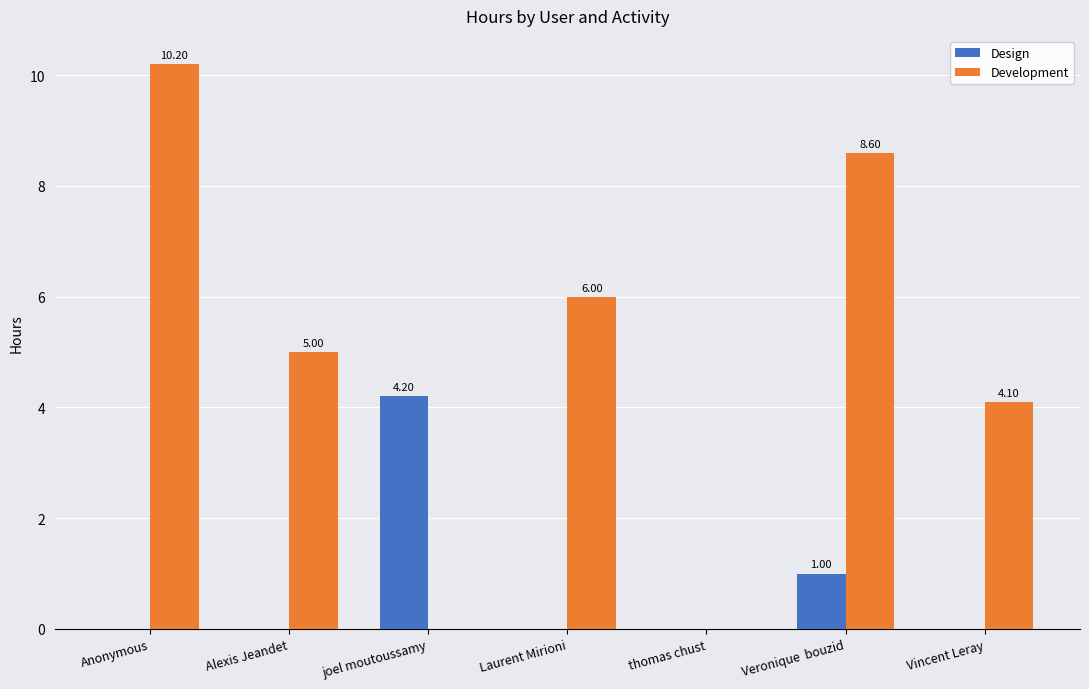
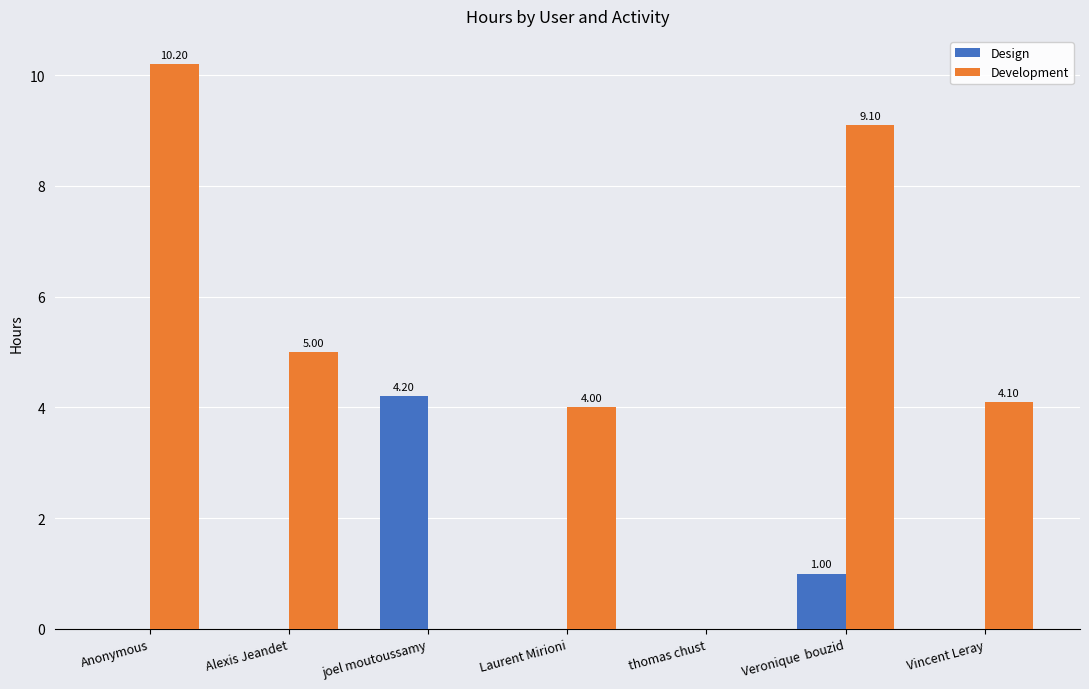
  {
    "Design": {
      "joel moutoussamy": 4.20,
      "Veronique bouzid": 1.00
    },
    "Development": {
      "Anonymous": 10.20,
      "Alexis Jeandet": 5.00,
-     "Laurent Mirioni": 6.00,
-     "Veronique bouzid": 8.60,
+     "Laurent Mirioni": 4.00,
+     "Veronique bouzid": 9.10,
      "Vincent Leray": 4.10
    }
  }
